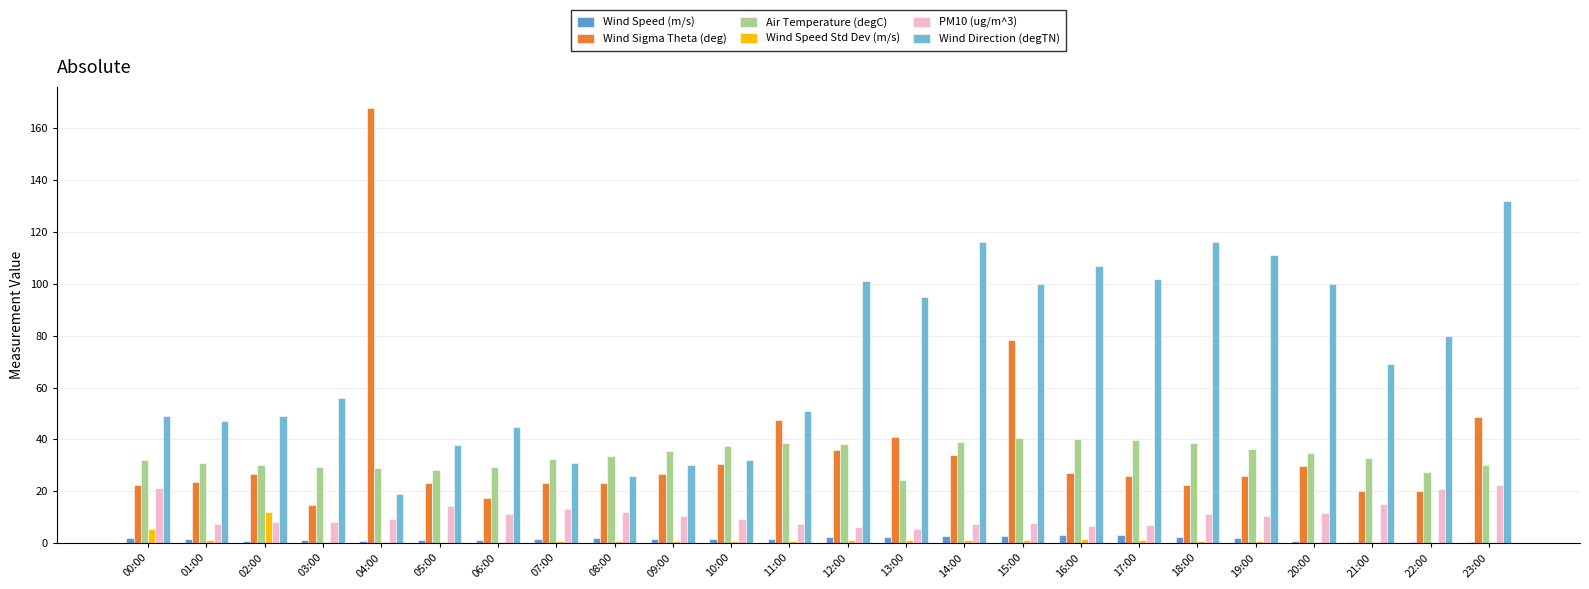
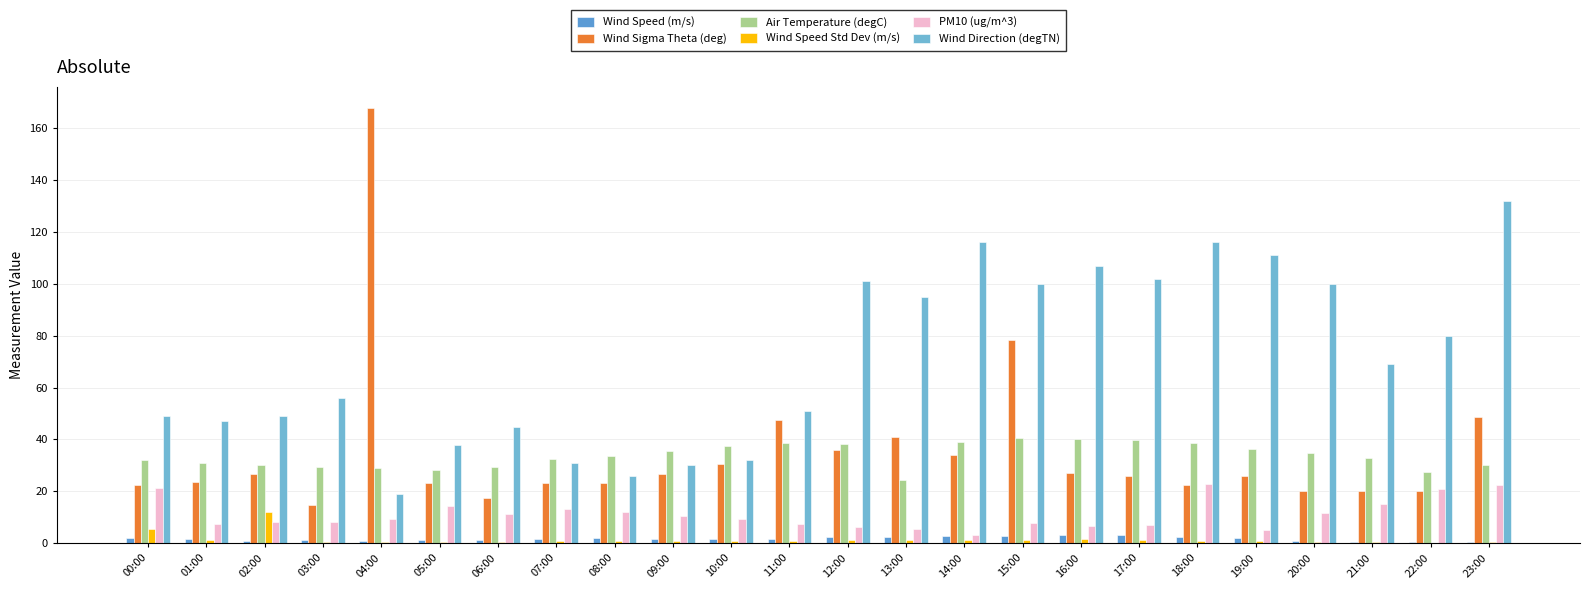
  {
    "Wind Sigma Theta (deg)": {
      "00:00": 22,
      "01:00": 24,
      "02:00": 27,
      "03:00": 15,
      "04:00": 168,
      "05:00": 23,
      "06:00": 18,
      "07:00": 23,
      "08:00": 23,
      "09:00": 27,
      "10:00": 31,
      "11:00": 48,
      "12:00": 36,
      "13:00": 41,
      "14:00": 34,
      "15:00": 78,
      "16:00": 27,
      "17:00": 26,
      "18:00": 22,
      "19:00": 26,
-     "20:00": 30,
+     "20:00": 20,
      "21:00": 20,
      "22:00": 20,
      "23:00": 49
    },
    "Air Temperature (degC)": {
      "00:00": 32,
      "01:00": 31,
      "02:00": 30,
      "03:00": 29,
      "04:00": 29,
      "05:00": 28,
      "06:00": 29,
      "07:00": 32,
      "08:00": 34,
      "09:00": 36,
      "10:00": 38,
      "11:00": 39,
      "12:00": 38,
      "13:00": 24,
      "14:00": 39,
      "15:00": 41,
      "16:00": 40,
      "17:00": 40,
      "18:00": 39,
      "19:00": 36,
      "20:00": 35,
      "21:00": 33,
      "22:00": 27,
      "23:00": 30
    },
    "Wind Speed Std Dev (m/s)": {
      "00:00": 6,
      "01:00": 1,
      "02:00": 12,
      "10:00": 1,
      "11:00": 1,
      "12:00": 1,
      "13:00": 1,
      "14:00": 1,
      "15:00": 1,
      "16:00": 2,
      "17:00": 1,
      "18:00": 1
    },
    "PM10 (ug/m^3)": {
      "00:00": 21,
      "01:00": 8,
      "02:00": 8,
      "03:00": 8,
      "04:00": 9,
      "05:00": 14,
      "06:00": 11,
      "07:00": 13,
      "08:00": 12,
      "09:00": 11,
      "10:00": 10,
      "11:00": 7,
      "12:00": 6,
      "13:00": 6,
-     "14:00": 7,
+     "14:00": 3,
      "15:00": 8,
      "16:00": 7,
      "17:00": 7,
-     "18:00": 11,
-     "19:00": 10,
+     "18:00": 23,
+     "19:00": 5,
      "20:00": 12,
      "21:00": 15,
      "22:00": 21,
      "23:00": 23
    }
  }
